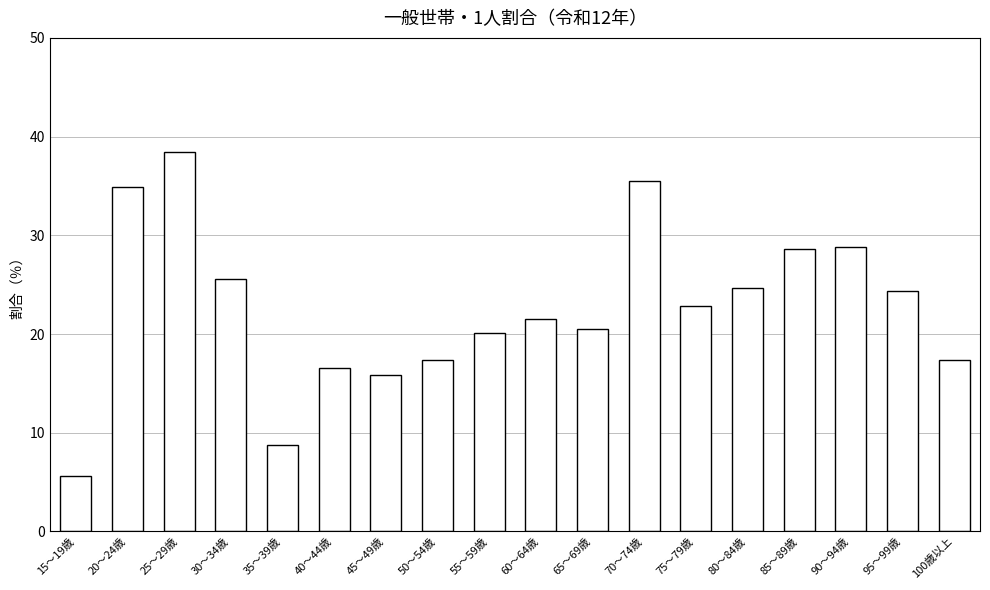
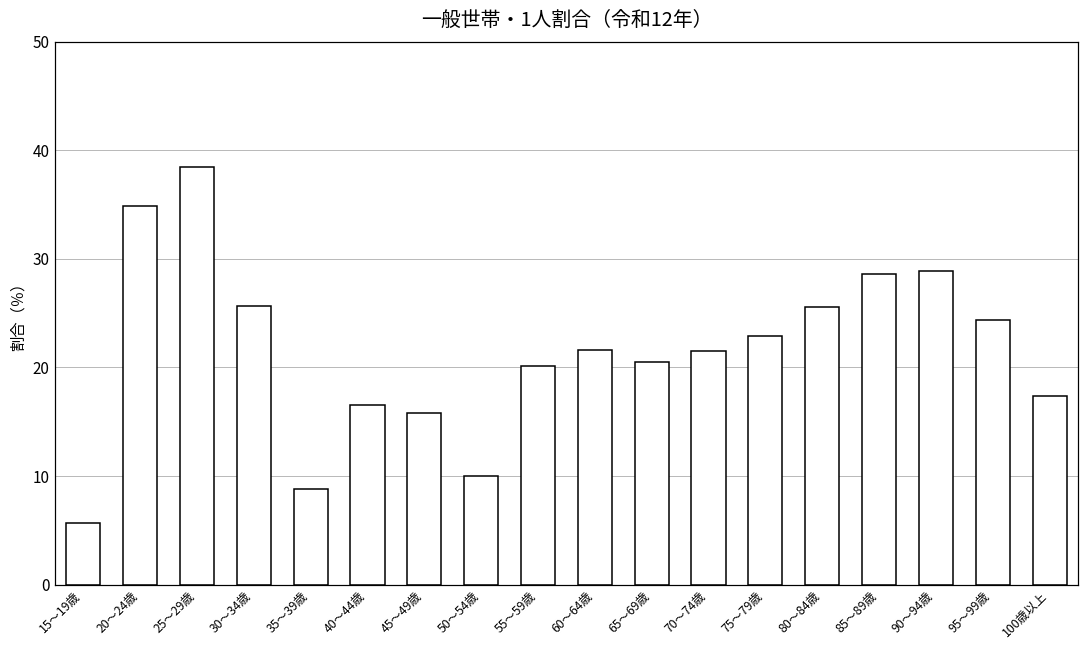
  {
    "15～19歳": 6,
    "20～24歳": 35,
    "25～29歳": 38,
    "30～34歳": 26,
    "35～39歳": 9,
    "40～44歳": 17,
    "45～49歳": 16,
-   "50～54歳": 17,
+   "50～54歳": 10,
    "55～59歳": 20,
    "60～64歳": 22,
    "65～69歳": 20,
-   "70～74歳": 36,
+   "70～74歳": 22,
    "75～79歳": 23,
-   "80～84歳": 25,
+   "80～84歳": 26,
    "85～89歳": 29,
    "90～94歳": 29,
    "95～99歳": 24,
    "100歳以上": 17
  }
